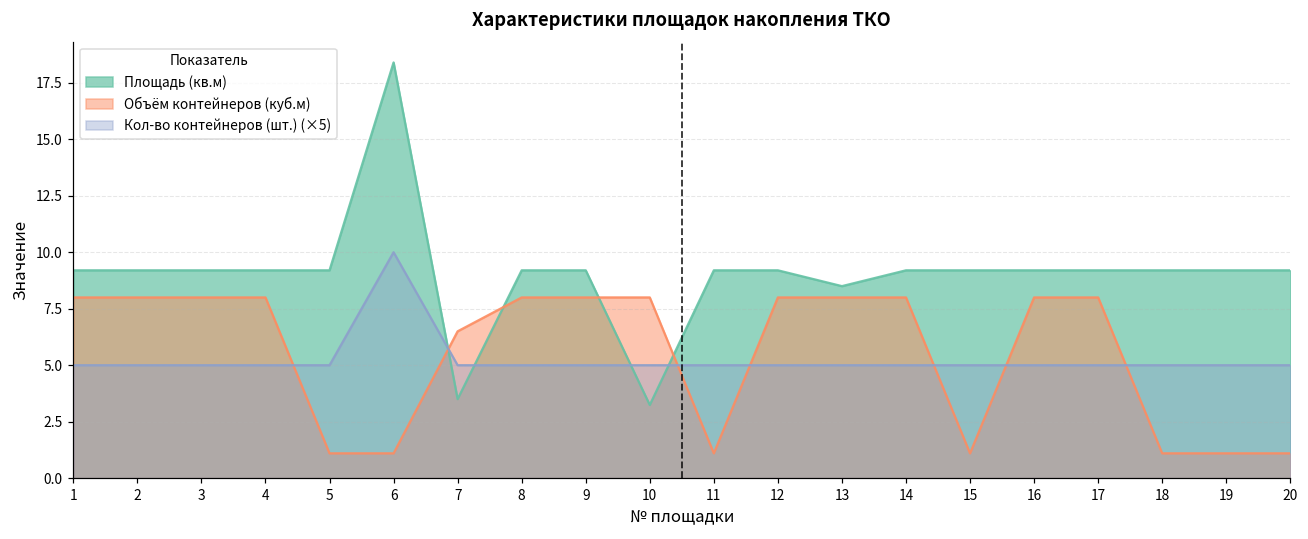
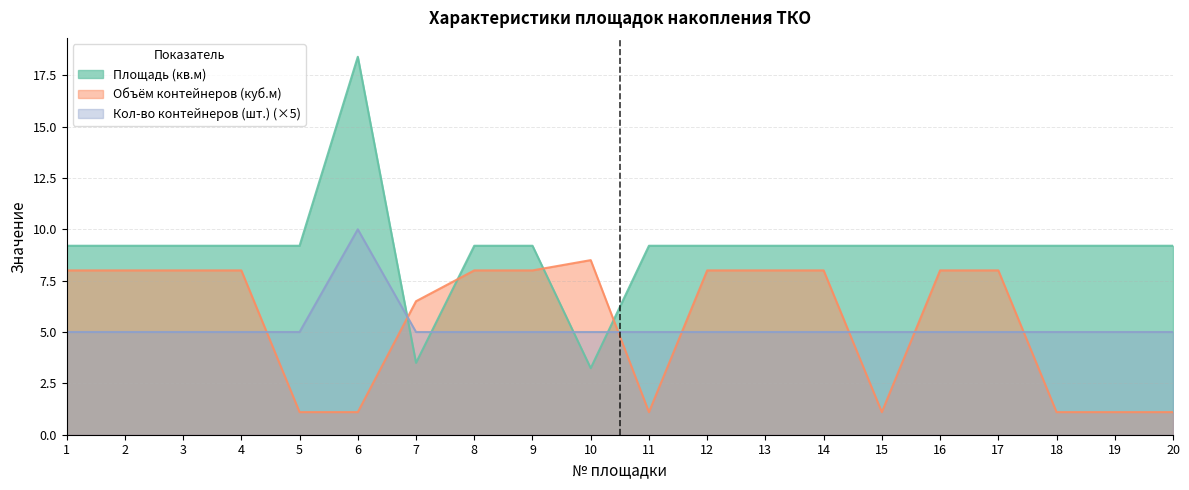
  {
    "Площадь (кв.м)": {
      "1": 9.2,
      "2": 9.2,
      "3": 9.2,
      "4": 9.2,
      "5": 9.2,
      "6": 18.4,
      "7": 3.5,
      "8": 9.2,
      "9": 9.2,
      "10": 3.2,
      "11": 9.2,
      "12": 9.2,
-     "13": 8.5,
+     "13": 9.2,
      "14": 9.2,
      "15": 9.2,
      "16": 9.2,
      "17": 9.2,
      "18": 9.2,
      "19": 9.2,
      "20": 9.2
    },
    "Объём контейнеров (куб.м)": {
      "1": 8.0,
      "2": 8.0,
      "3": 8.0,
      "4": 8.0,
      "5": 1.1,
      "6": 1.1,
      "7": 6.5,
      "8": 8.0,
      "9": 8.0,
-     "10": 8.0,
+     "10": 8.5,
      "11": 1.1,
      "12": 8.0,
      "13": 8.0,
      "14": 8.0,
      "15": 1.1,
      "16": 8.0,
      "17": 8.0,
      "18": 1.1,
      "19": 1.1,
      "20": 1.1
    },
    "Кол-во контейнеров (шт.) (×5)": {
      "1": 5.0,
      "2": 5.0,
      "3": 5.0,
      "4": 5.0,
      "5": 5.0,
      "6": 10.0,
      "7": 5.0,
      "8": 5.0,
      "9": 5.0,
      "10": 5.0,
      "11": 5.0,
      "12": 5.0,
      "13": 5.0,
      "14": 5.0,
      "15": 5.0,
      "16": 5.0,
      "17": 5.0,
      "18": 5.0,
      "19": 5.0,
      "20": 5.0
    }
  }
